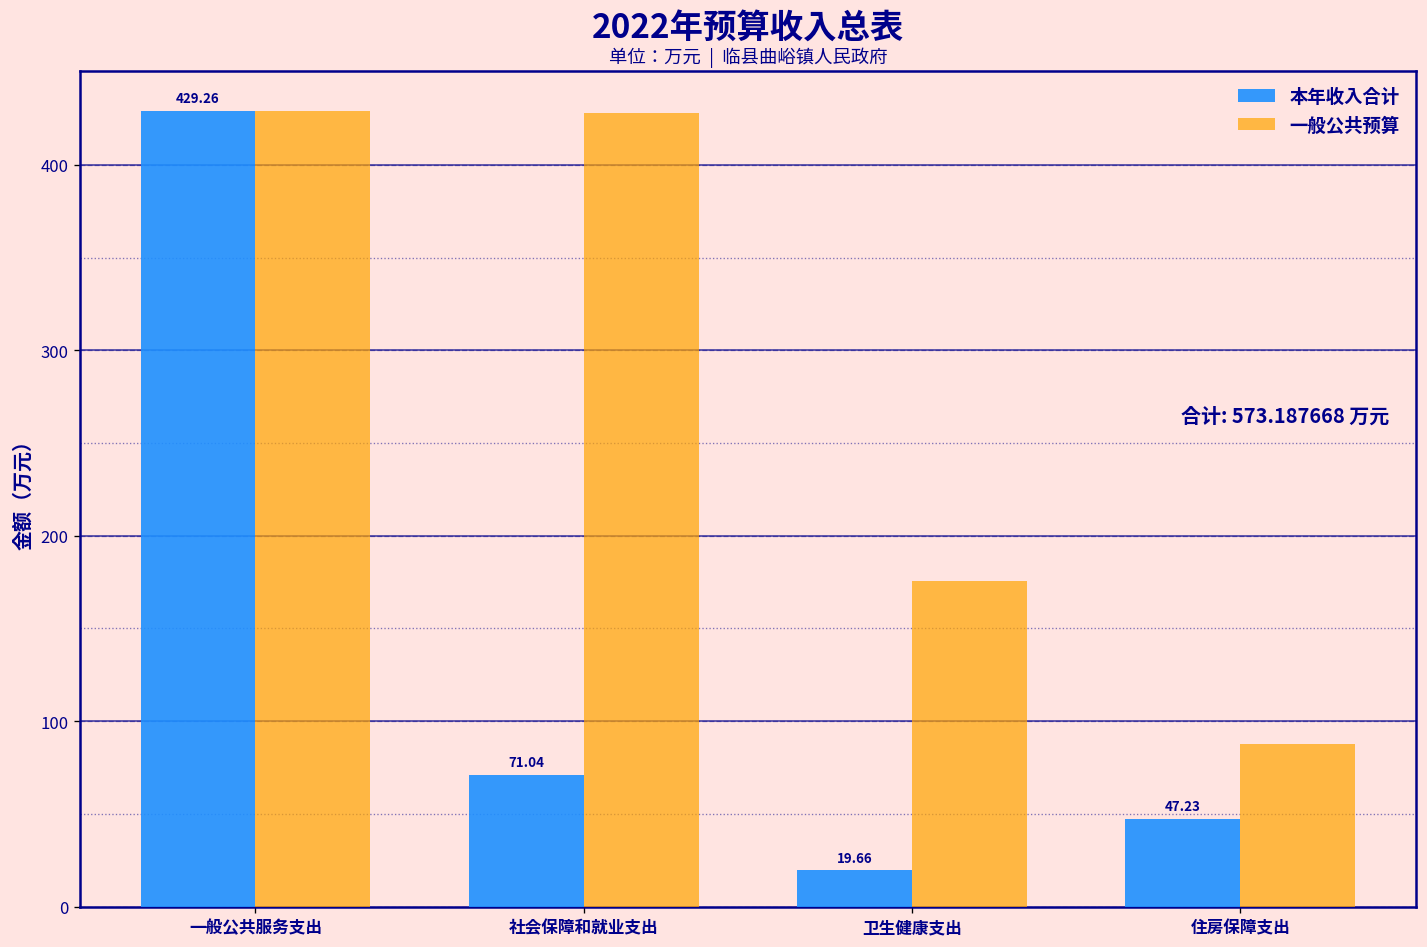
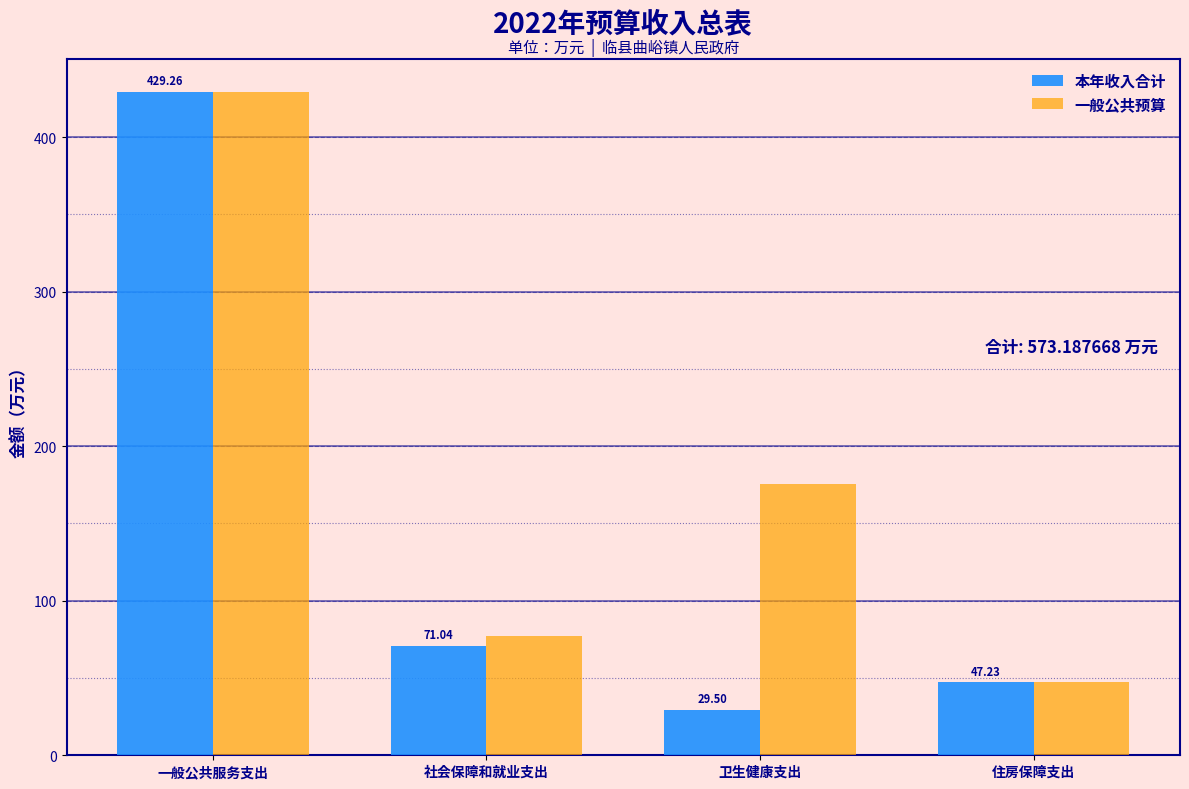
  {
    "本年收入合计": {
      "一般公共服务支出": 429.26,
      "社会保障和就业支出": 71.04,
-     "卫生健康支出": 19.66,
+     "卫生健康支出": 29.50,
      "住房保障支出": 47.23
    },
    "一般公共预算": {
      "一般公共服务支出": 429,
-     "社会保障和就业支出": 428,
+     "社会保障和就业支出": 77,
      "卫生健康支出": 175,
-     "住房保障支出": 88
+     "住房保障支出": 47
    }
  }
